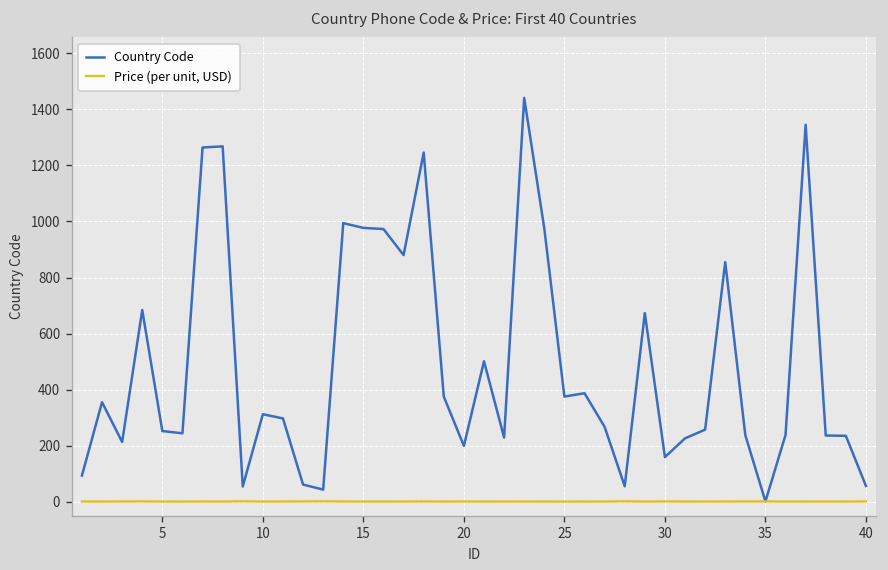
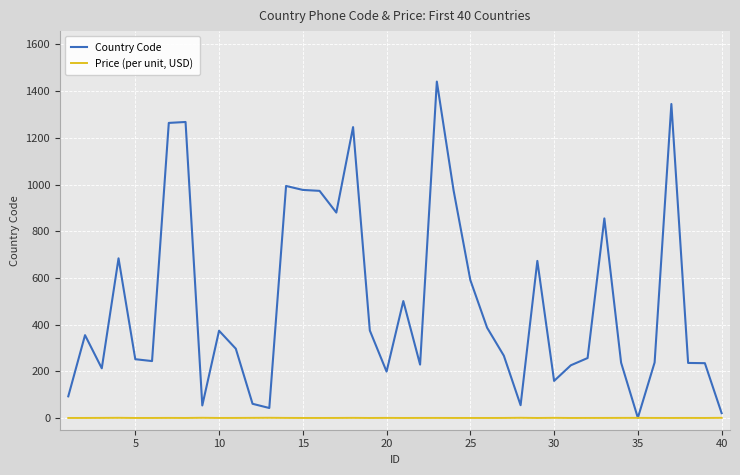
  {
    "Country Code": {
      "5": 250,
-     "10": 310,
+     "10": 370,
      "15": 980,
      "20": 200,
-     "25": 380,
+     "25": 590,
      "30": 160,
-     "40": 60
+     "40": 20
    },
    "Price (per unit, USD)": {
      "5": 0,
      "10": 0,
      "15": 0,
      "20": 0,
      "25": 0,
      "30": 0,
      "40": 0
    }
  }
